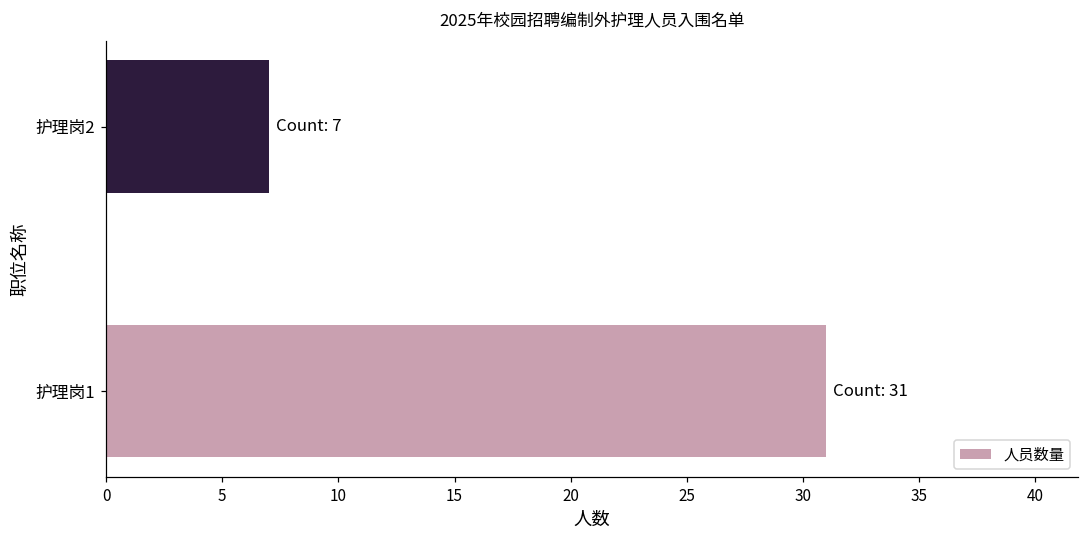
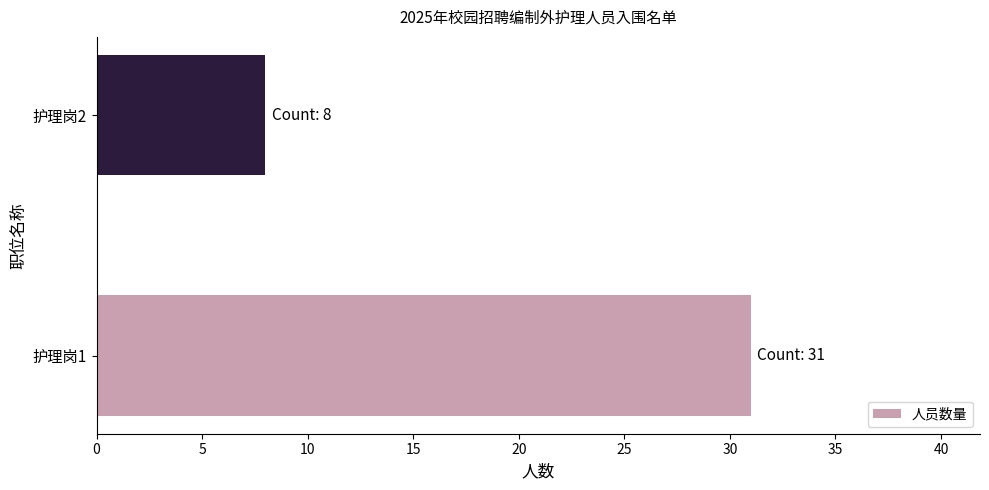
  {
-   "护理岗2": 7,
+   "护理岗2": 8,
    "护理岗1": 31
  }
